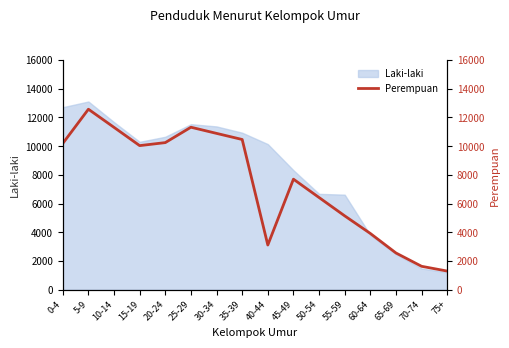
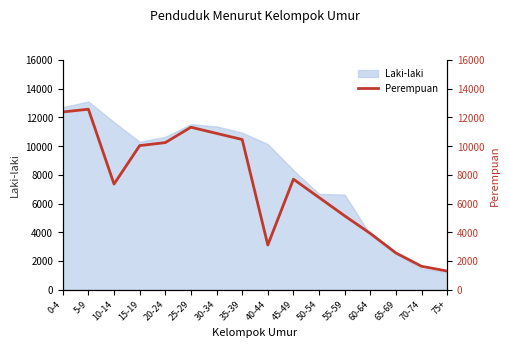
  {
    "Laki-laki": {
      "0-4": 12700,
      "5-9": 13100,
      "10-14": 11700,
      "15-19": 10300,
      "20-24": 10700,
      "25-29": 11500,
      "30-34": 11400,
      "35-39": 10900,
      "40-44": 10100,
      "45-49": 8300,
      "50-54": 6700,
      "55-59": 6600,
      "60-64": 3800,
      "65-69": 2500,
      "70-74": 1500,
      "75+": 1200
    },
    "Perempuan": {
-     "0-4": 10200,
+     "0-4": 12400,
      "5-9": 12600,
-     "10-14": 11300,
+     "10-14": 7400,
      "15-19": 10000,
      "20-24": 10200,
      "25-29": 11300,
      "30-34": 10900,
      "35-39": 10500,
      "40-44": 3100,
      "45-49": 7700,
      "50-54": 6400,
      "55-59": 5100,
      "60-64": 3900,
      "65-69": 2600,
      "70-74": 1600,
      "75+": 1300
    }
  }
